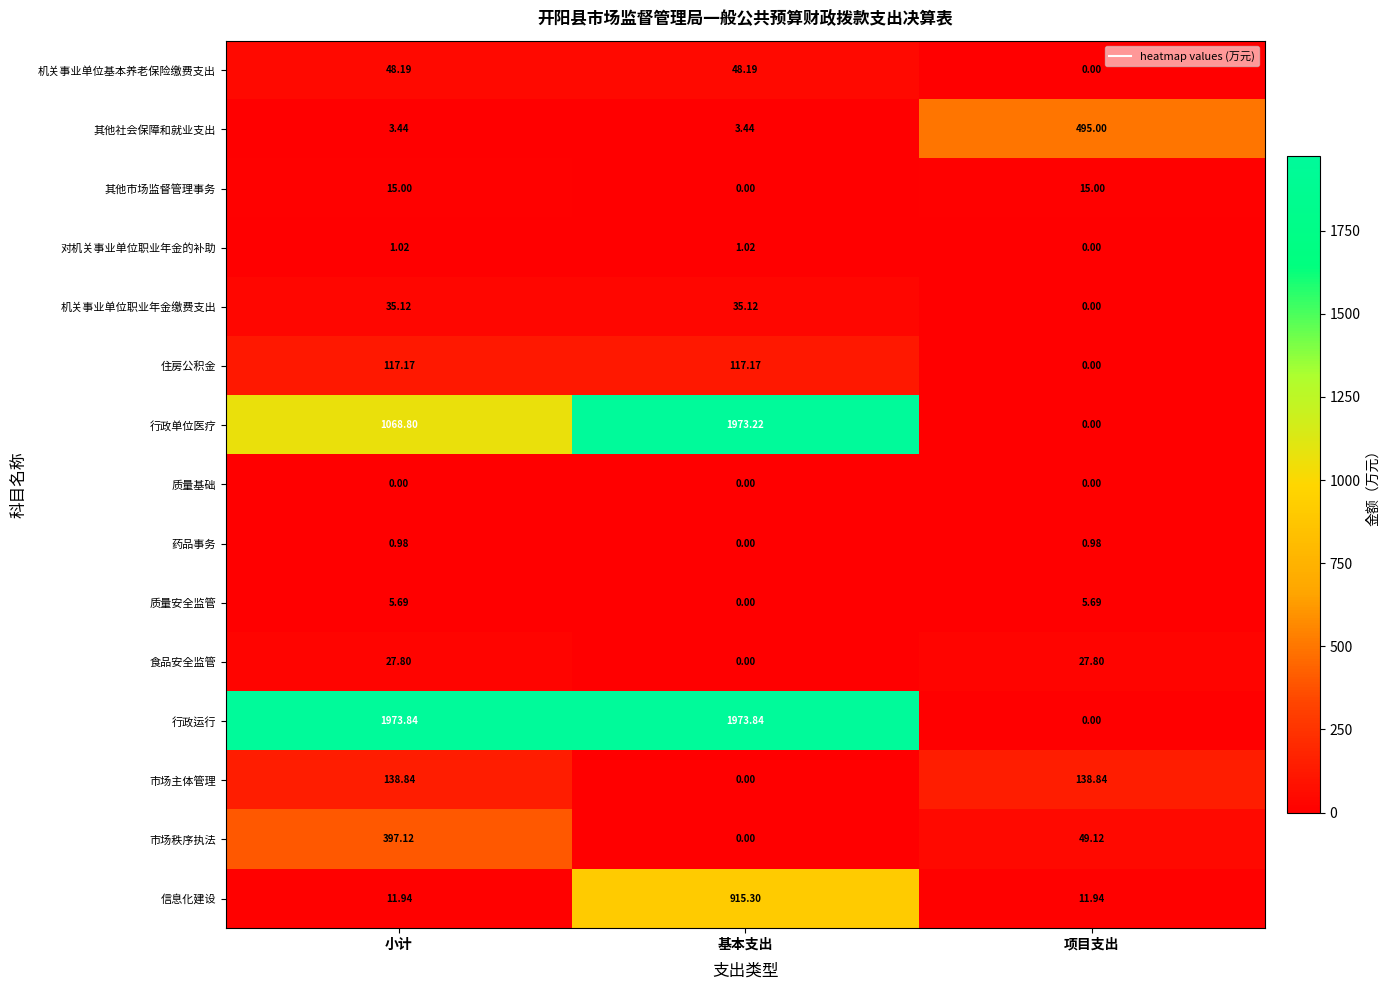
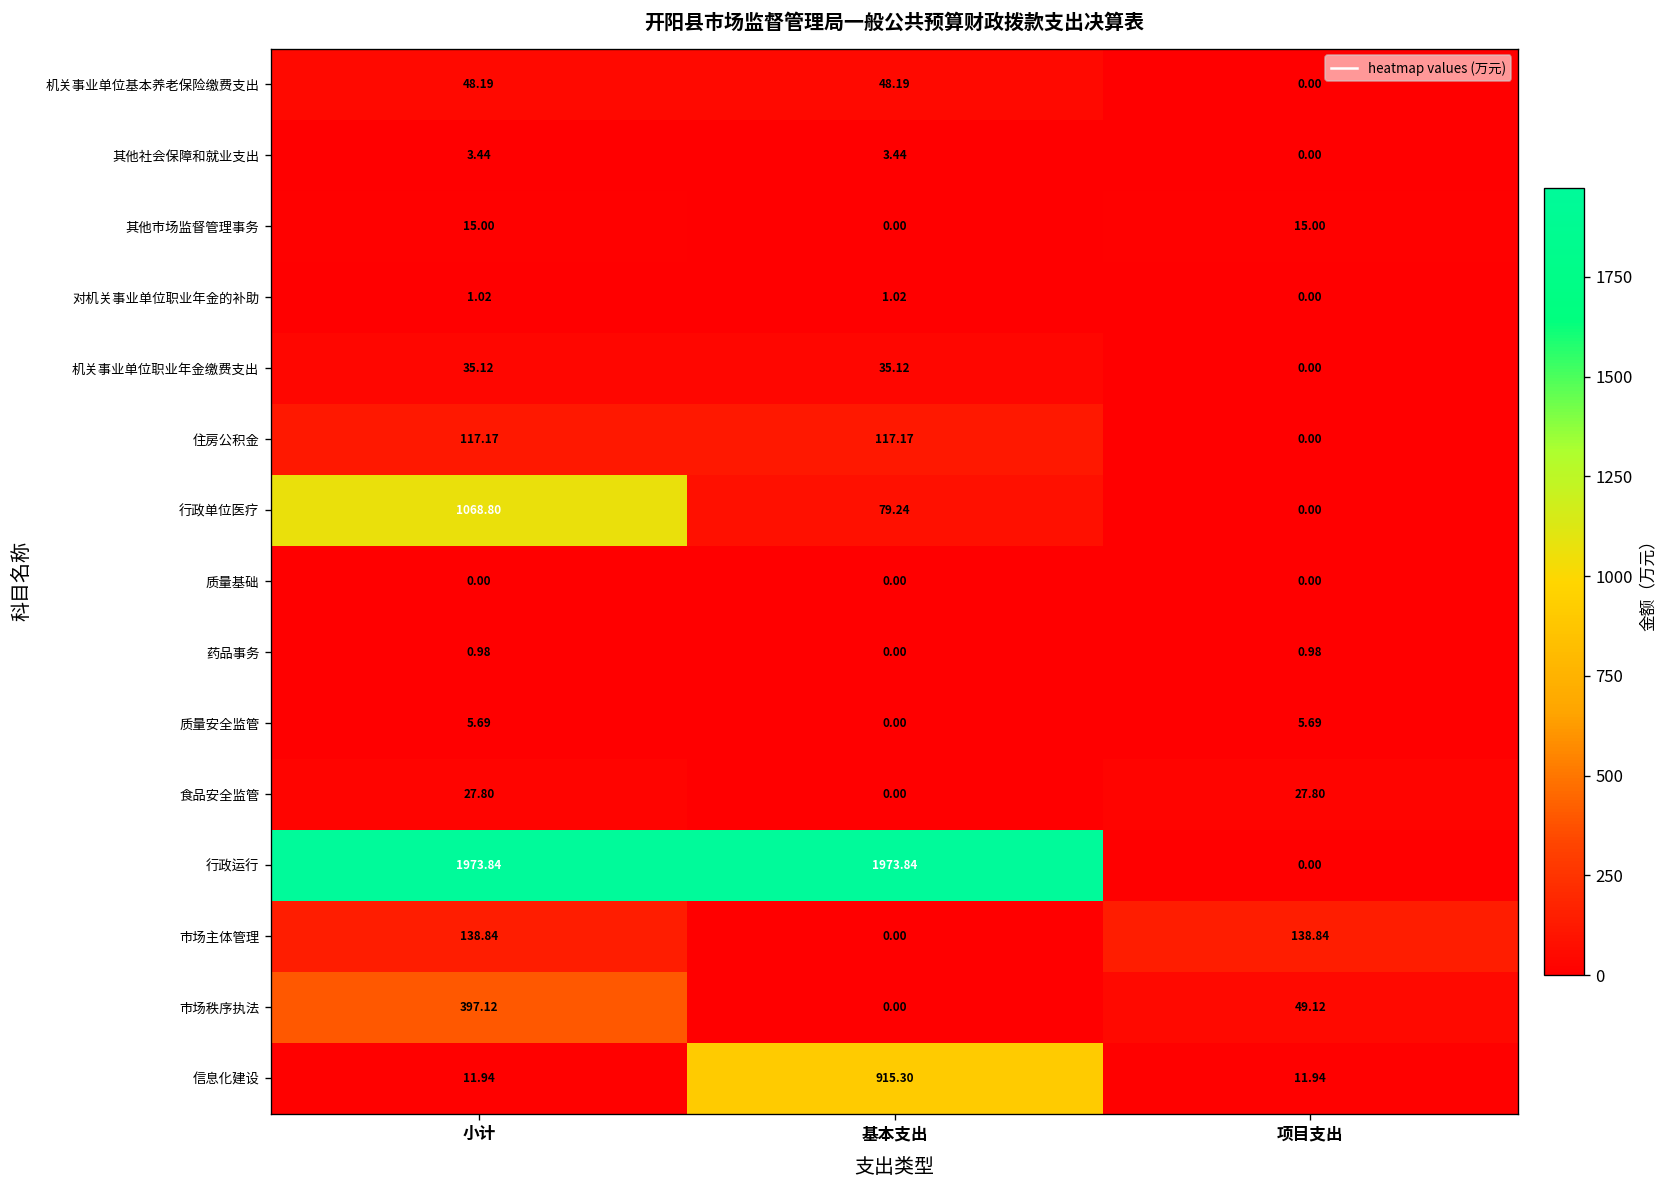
  {
    "机关事业单位基本养老保险缴费支出": {
      "小计": 48.19,
      "基本支出": 48.19,
      "项目支出": 0.00
    },
    "其他社会保障和就业支出": {
      "小计": 3.44,
      "基本支出": 3.44,
-     "项目支出": 495.00
+     "项目支出": 0.00
    },
    "其他市场监督管理事务": {
      "小计": 15.00,
      "基本支出": 0.00,
      "项目支出": 15.00
    },
    "对机关事业单位职业年金的补助": {
      "小计": 1.02,
      "基本支出": 1.02,
      "项目支出": 0.00
    },
    "机关事业单位职业年金缴费支出": {
      "小计": 35.12,
      "基本支出": 35.12,
      "项目支出": 0.00
    },
    "住房公积金": {
      "小计": 117.17,
      "基本支出": 117.17,
      "项目支出": 0.00
    },
    "行政单位医疗": {
      "小计": 1068.80,
-     "基本支出": 1973.22,
+     "基本支出": 79.24,
      "项目支出": 0.00
    },
    "质量基础": {
      "小计": 0.00,
      "基本支出": 0.00,
      "项目支出": 0.00
    },
    "药品事务": {
      "小计": 0.98,
      "基本支出": 0.00,
      "项目支出": 0.98
    },
    "质量安全监管": {
      "小计": 5.69,
      "基本支出": 0.00,
      "项目支出": 5.69
    },
    "食品安全监管": {
      "小计": 27.80,
      "基本支出": 0.00,
      "项目支出": 27.80
    },
    "行政运行": {
      "小计": 1973.84,
      "基本支出": 1973.84,
      "项目支出": 0.00
    },
    "市场主体管理": {
      "小计": 138.84,
      "基本支出": 0.00,
      "项目支出": 138.84
    },
    "市场秩序执法": {
      "小计": 397.12,
      "基本支出": 0.00,
      "项目支出": 49.12
    },
    "信息化建设": {
      "小计": 11.94,
      "基本支出": 915.30,
      "项目支出": 11.94
    }
  }
